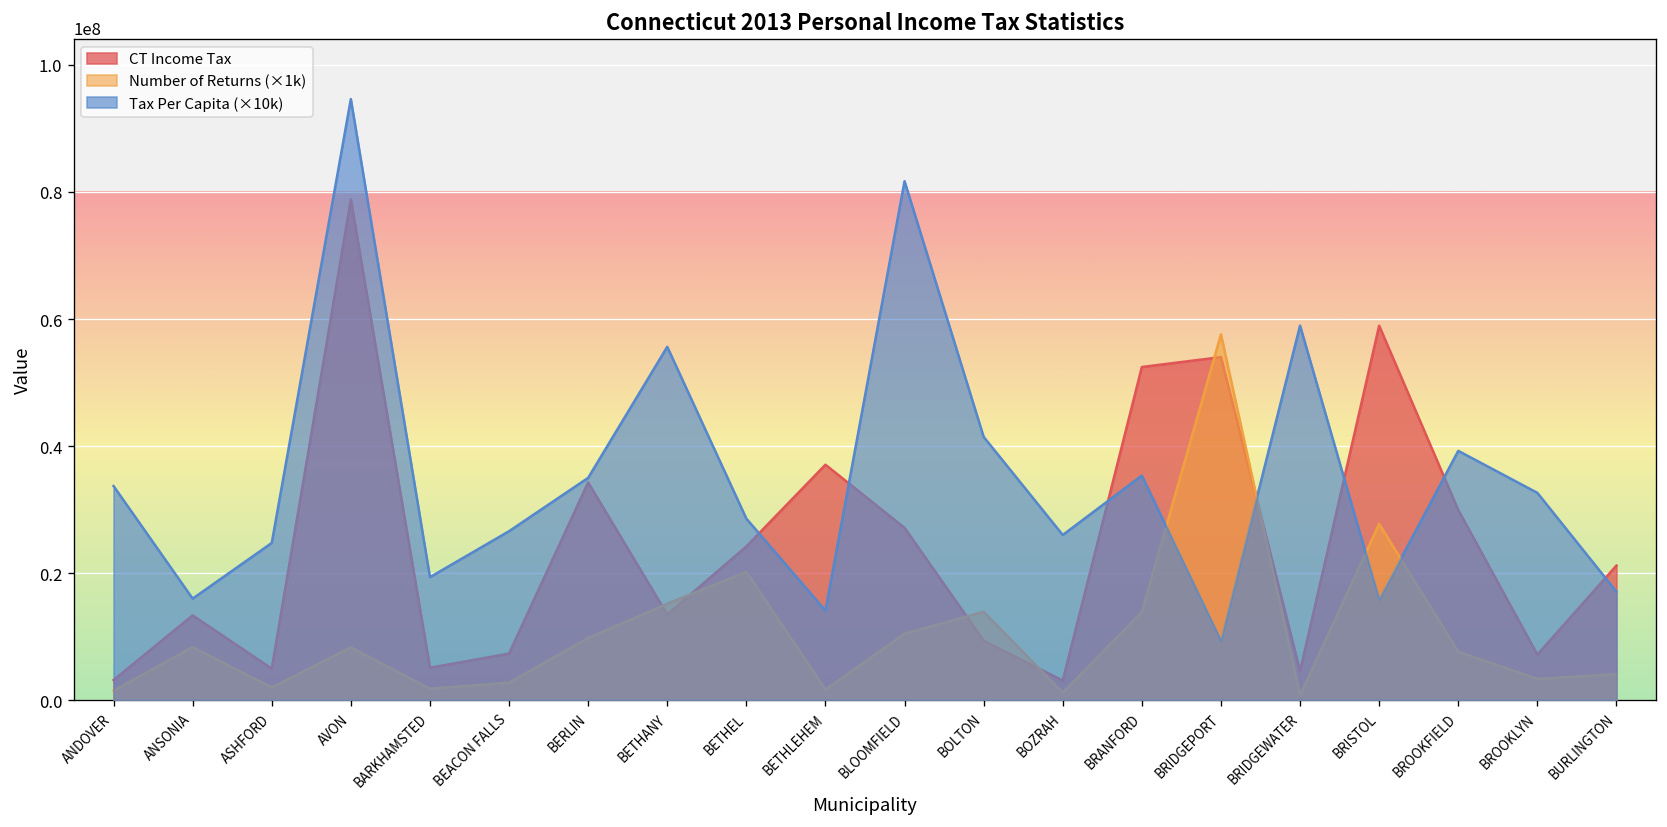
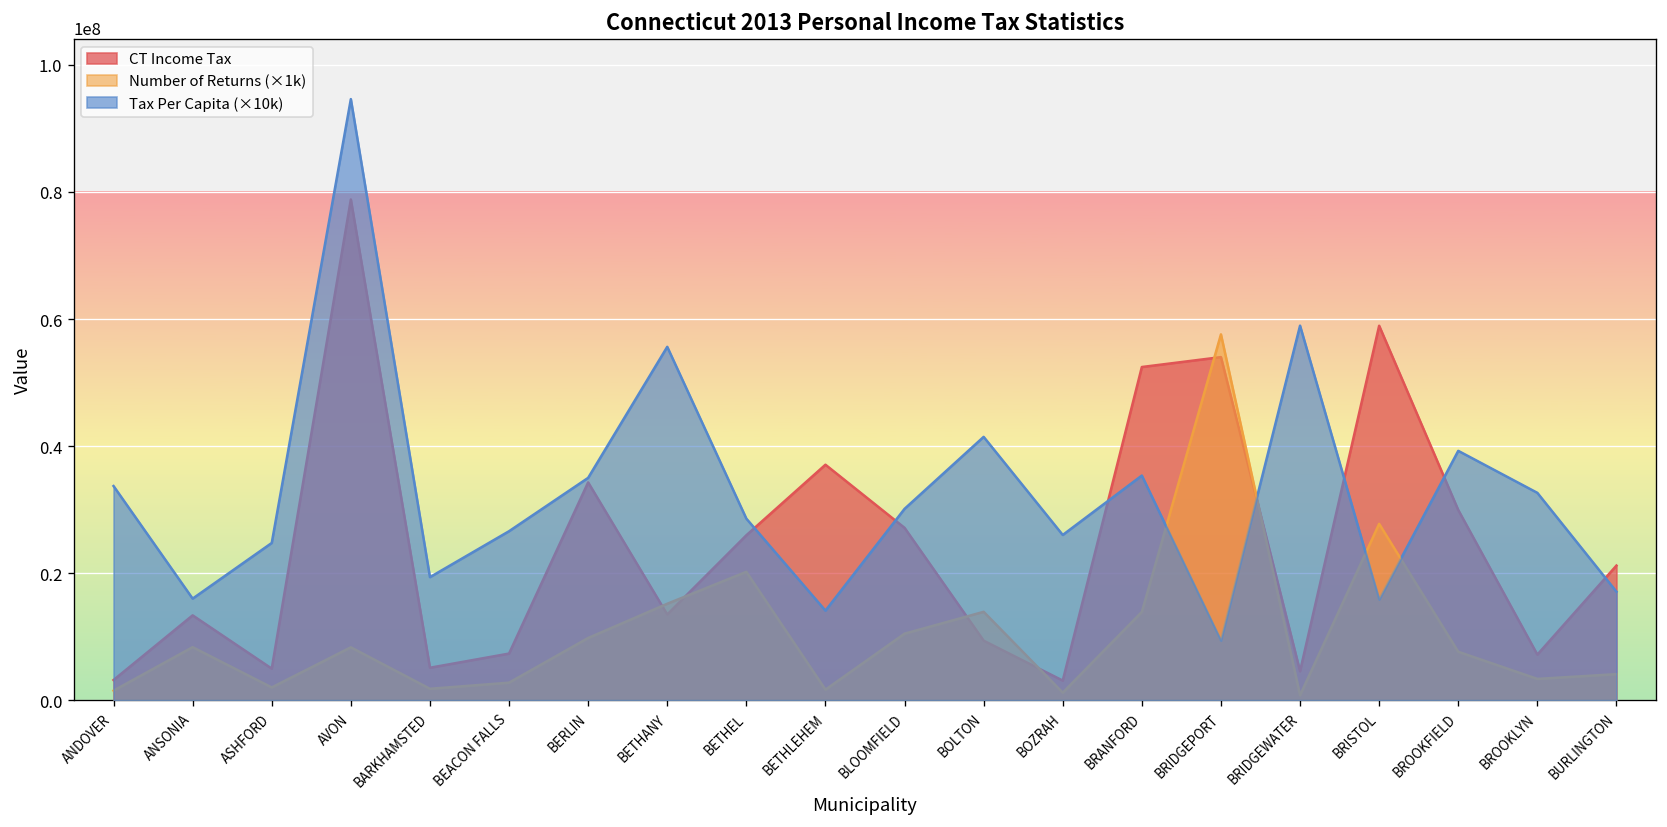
  {
    "CT Income Tax": {
      "ANDOVER": 3000000,
      "ANSONIA": 13000000,
      "ASHFORD": 5000000,
      "AVON": 79000000,
      "BARKHAMSTED": 5000000,
      "BEACON FALLS": 7000000,
      "BERLIN": 34000000,
      "BETHANY": 13000000,
-     "BETHEL": 24000000,
+     "BETHEL": 26000000,
      "BETHLEHEM": 37000000,
      "BLOOMFIELD": 27000000,
      "BOLTON": 9000000,
      "BOZRAH": 3000000,
      "BRANFORD": 52000000,
      "BRIDGEPORT": 54000000,
      "BRIDGEWATER": 5000000,
      "BRISTOL": 59000000,
      "BROOKFIELD": 30000000,
      "BROOKLYN": 7000000,
      "BURLINGTON": 21000000
    },
    "Number of Returns (×1k)": {
      "ANDOVER": 2000000,
      "ANSONIA": 8000000,
      "ASHFORD": 2000000,
      "AVON": 8000000,
      "BARKHAMSTED": 2000000,
      "BEACON FALLS": 3000000,
      "BERLIN": 10000000,
      "BETHANY": 15000000,
      "BETHEL": 20000000,
      "BETHLEHEM": 2000000,
      "BLOOMFIELD": 10000000,
      "BOLTON": 14000000,
      "BOZRAH": 1000000,
      "BRANFORD": 14000000,
      "BRIDGEPORT": 58000000,
      "BRIDGEWATER": 1000000,
      "BRISTOL": 28000000,
      "BROOKFIELD": 8000000,
      "BROOKLYN": 3000000,
      "BURLINGTON": 4000000
    },
    "Tax Per Capita (×10k)": {
      "ANDOVER": 34000000,
      "ANSONIA": 16000000,
      "ASHFORD": 25000000,
      "AVON": 95000000,
      "BARKHAMSTED": 19000000,
      "BEACON FALLS": 27000000,
      "BERLIN": 35000000,
      "BETHANY": 56000000,
      "BETHEL": 29000000,
      "BETHLEHEM": 14000000,
-     "BLOOMFIELD": 82000000,
+     "BLOOMFIELD": 30000000,
      "BOLTON": 41000000,
      "BOZRAH": 26000000,
      "BRANFORD": 35000000,
      "BRIDGEPORT": 9000000,
      "BRIDGEWATER": 59000000,
      "BRISTOL": 16000000,
      "BROOKFIELD": 39000000,
      "BROOKLYN": 33000000,
      "BURLINGTON": 17000000
    }
  }
